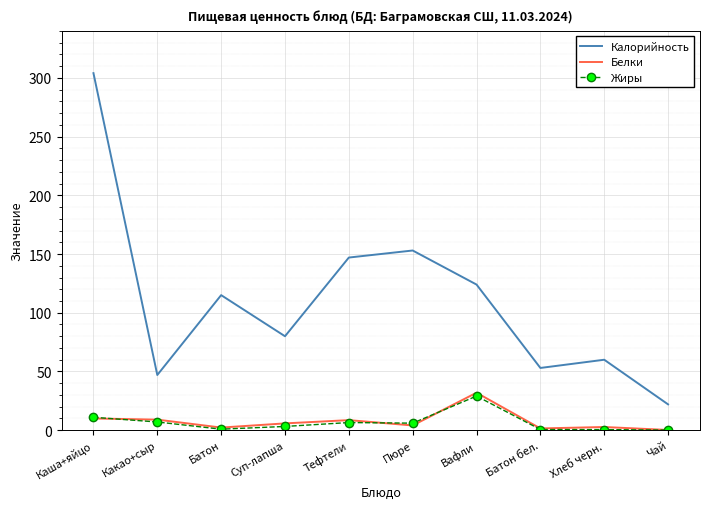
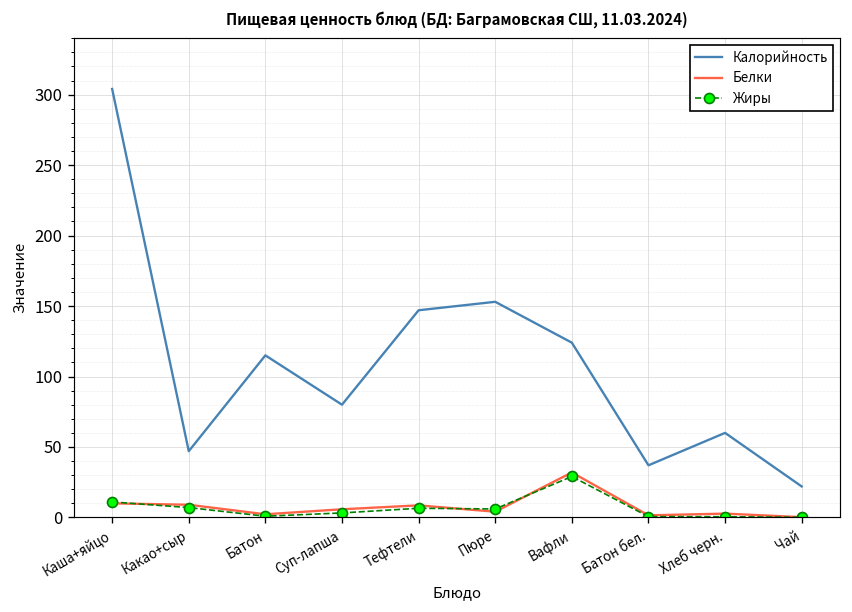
  {
    "Калорийность": {
      "Каша+яйцо": 304,
      "Какао+сыр": 47,
      "Батон": 115,
      "Суп-лапша": 80,
      "Тефтели": 147,
      "Пюре": 153,
      "Вафли": 124,
-     "Батон бел.": 53,
+     "Батон бел.": 37,
      "Хлеб черн.": 60,
      "Чай": 22
    },
    "Белки": {
      "Суп-лапша": 6,
      "Вафли": 32,
      "Хлеб черн.": 3
    },
    "Жиры": {
      "Суп-лапша": 3,
      "Вафли": 29,
      "Хлеб черн.": 1
    }
  }
